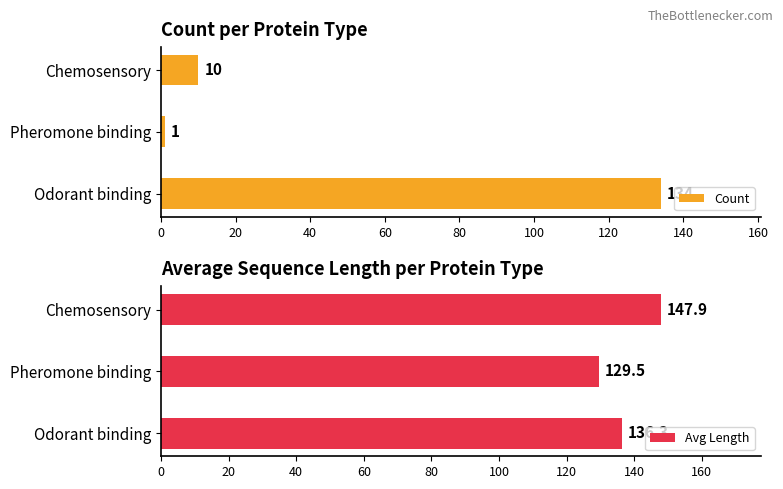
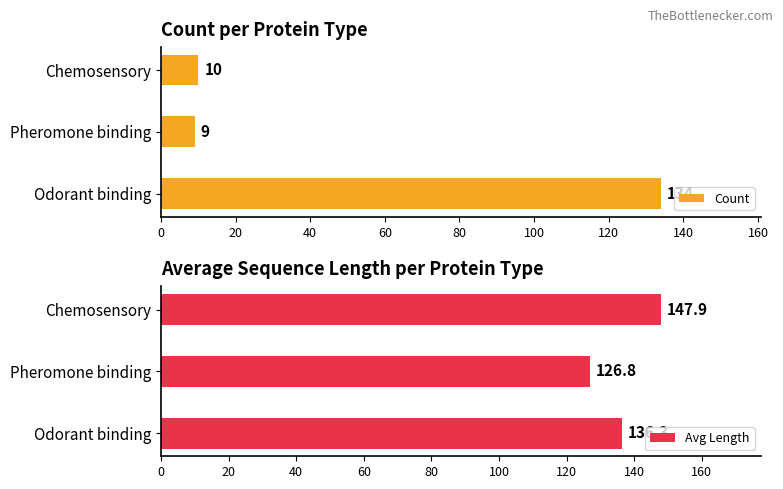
  {
    "Count per Protein Type": {
      "Chemosensory": 10,
-     "Pheromone binding": 1
+     "Pheromone binding": 9
    },
    "Average Sequence Length per Protein Type": {
      "Chemosensory": 147.9,
-     "Pheromone binding": 129.5
+     "Pheromone binding": 126.8
    }
  }
